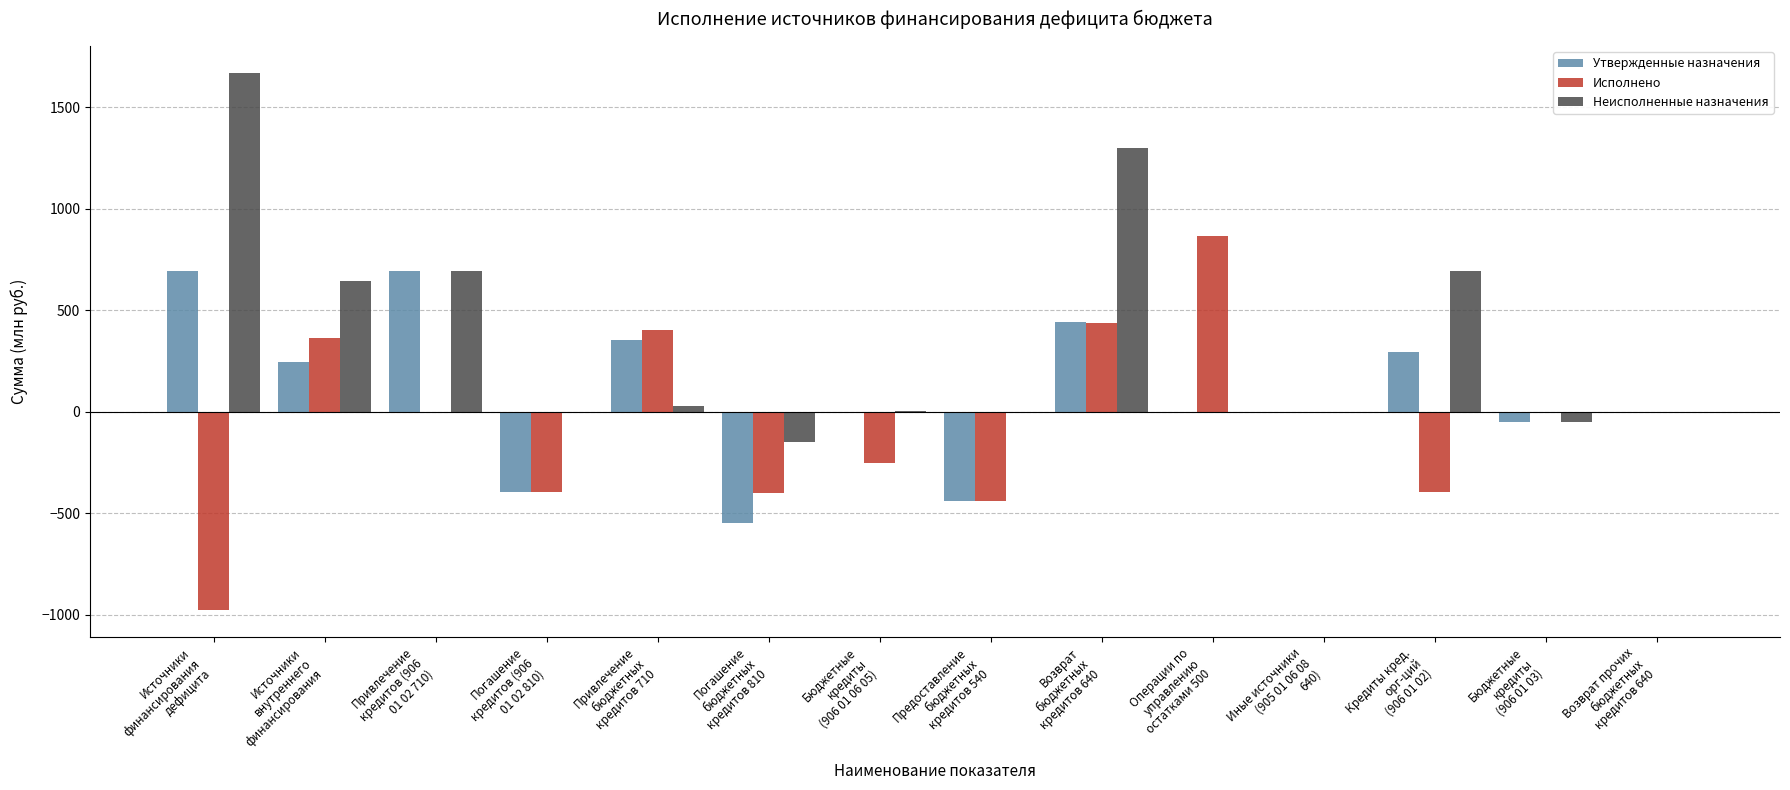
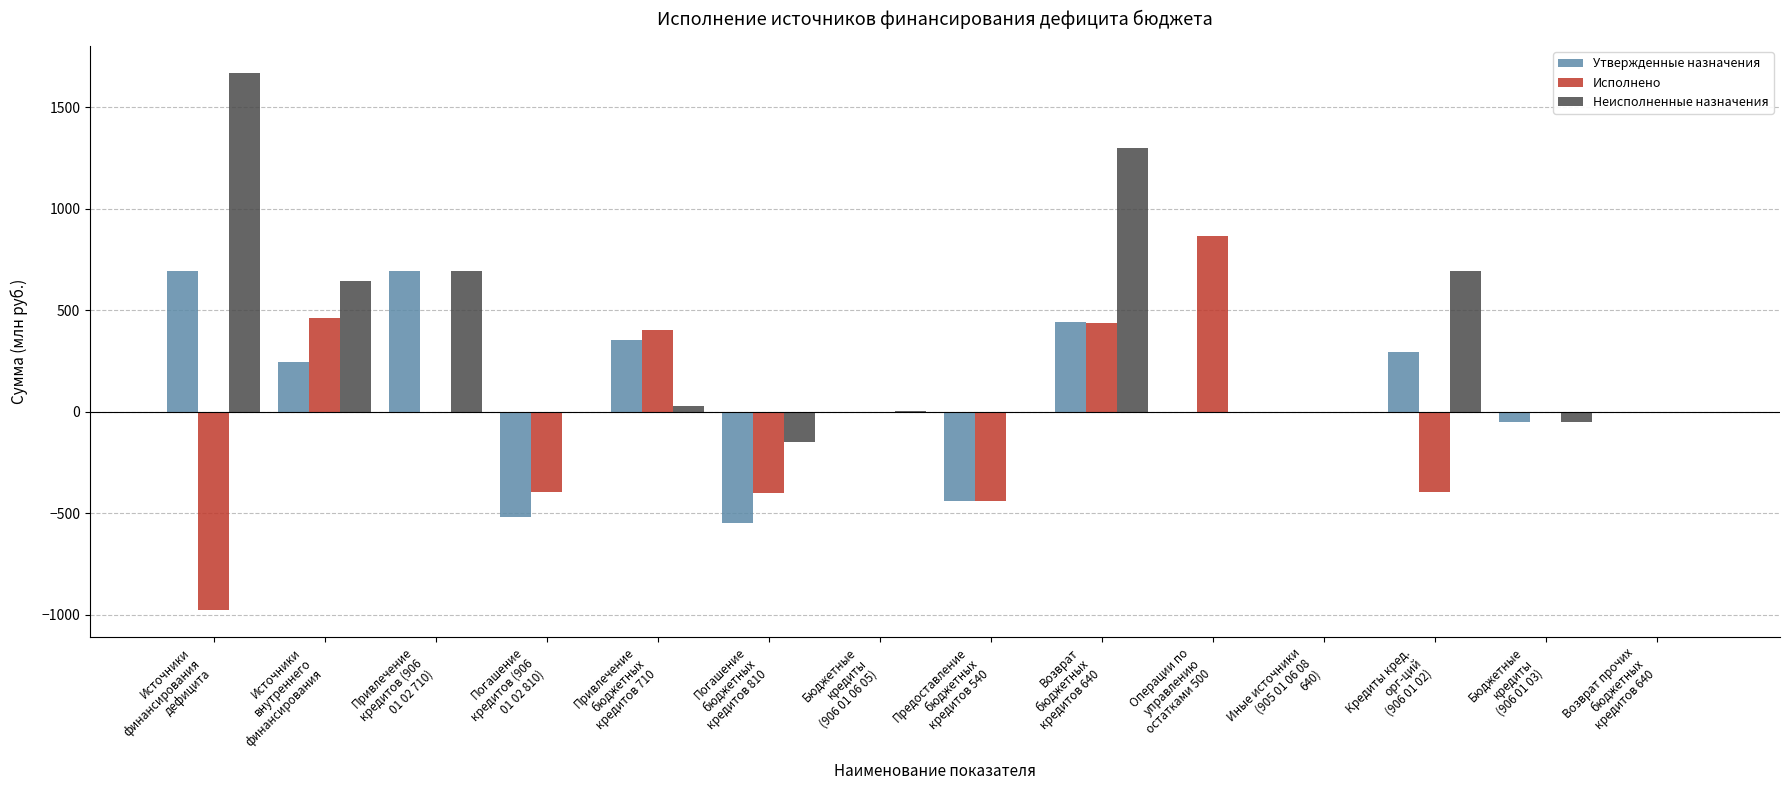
  {
    "Утвержденные назначения": {
      "Источники финансирования дефицита": 690,
      "Источники внутреннего финансирования": 240,
      "Привлечение кредитов (906 01 02 710)": 690,
-     "Погашение кредитов (906 01 02 810)": -400,
+     "Погашение кредитов (906 01 02 810)": -520,
      "Привлечение бюджетных кредитов 710": 350,
      "Погашение бюджетных кредитов 810": -550,
      "Предоставление бюджетных кредитов 540": -440,
      "Возврат бюджетных кредитов 640": 440,
      "Операции по управлению остатками 500": 0,
      "Кредиты кред. орг-ций (906 01 02)": 290,
      "Бюджетные кредиты (906 01 03)": -50
    },
    "Исполнено": {
      "Источники финансирования дефицита": -980,
-     "Источники внутреннего финансирования": 360,
+     "Источники внутреннего финансирования": 460,
      "Привлечение кредитов (906 01 02 710)": 0,
      "Погашение кредитов (906 01 02 810)": -400,
      "Привлечение бюджетных кредитов 710": 400,
      "Погашение бюджетных кредитов 810": -400,
-     "Бюджетные кредиты (906 01 06 05)": -250,
+     "Бюджетные кредиты (906 01 06 05)": 0,
      "Предоставление бюджетных кредитов 540": -440,
      "Возврат бюджетных кредитов 640": 440,
      "Операции по управлению остатками 500": 860,
      "Кредиты кред. орг-ций (906 01 02)": -400,
      "Бюджетные кредиты (906 01 03)": 0
    },
    "Неисполненные назначения": {
      "Источники финансирования дефицита": 1670,
      "Источники внутреннего финансирования": 650,
      "Привлечение кредитов (906 01 02 710)": 690,
      "Погашение кредитов (906 01 02 810)": 0,
      "Привлечение бюджетных кредитов 710": 30,
      "Погашение бюджетных кредитов 810": -150,
      "Предоставление бюджетных кредитов 540": 0,
      "Возврат бюджетных кредитов 640": 1300,
      "Операции по управлению остатками 500": 0,
      "Иные источники (905 01 06 08 640)": 0,
      "Кредиты кред. орг-ций (906 01 02)": 690,
      "Бюджетные кредиты (906 01 03)": -50,
      "Возврат прочих бюджетных кредитов 640": 0
    }
  }
